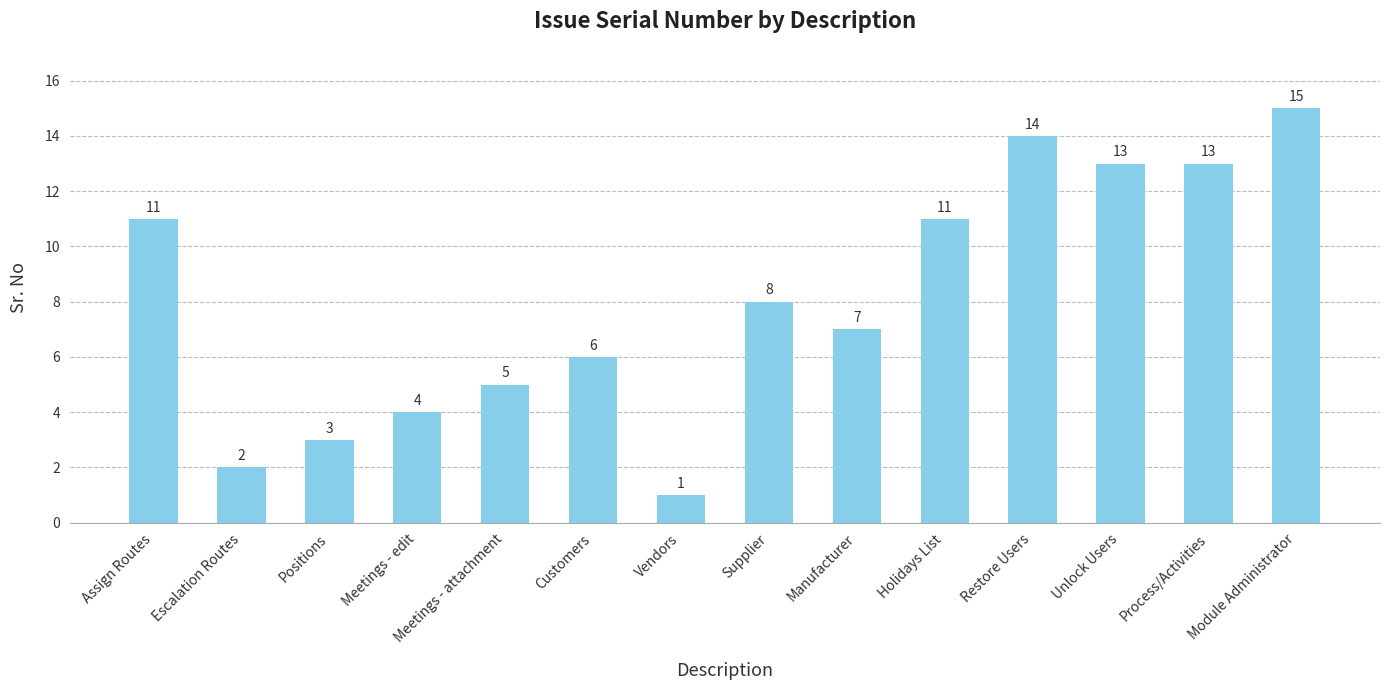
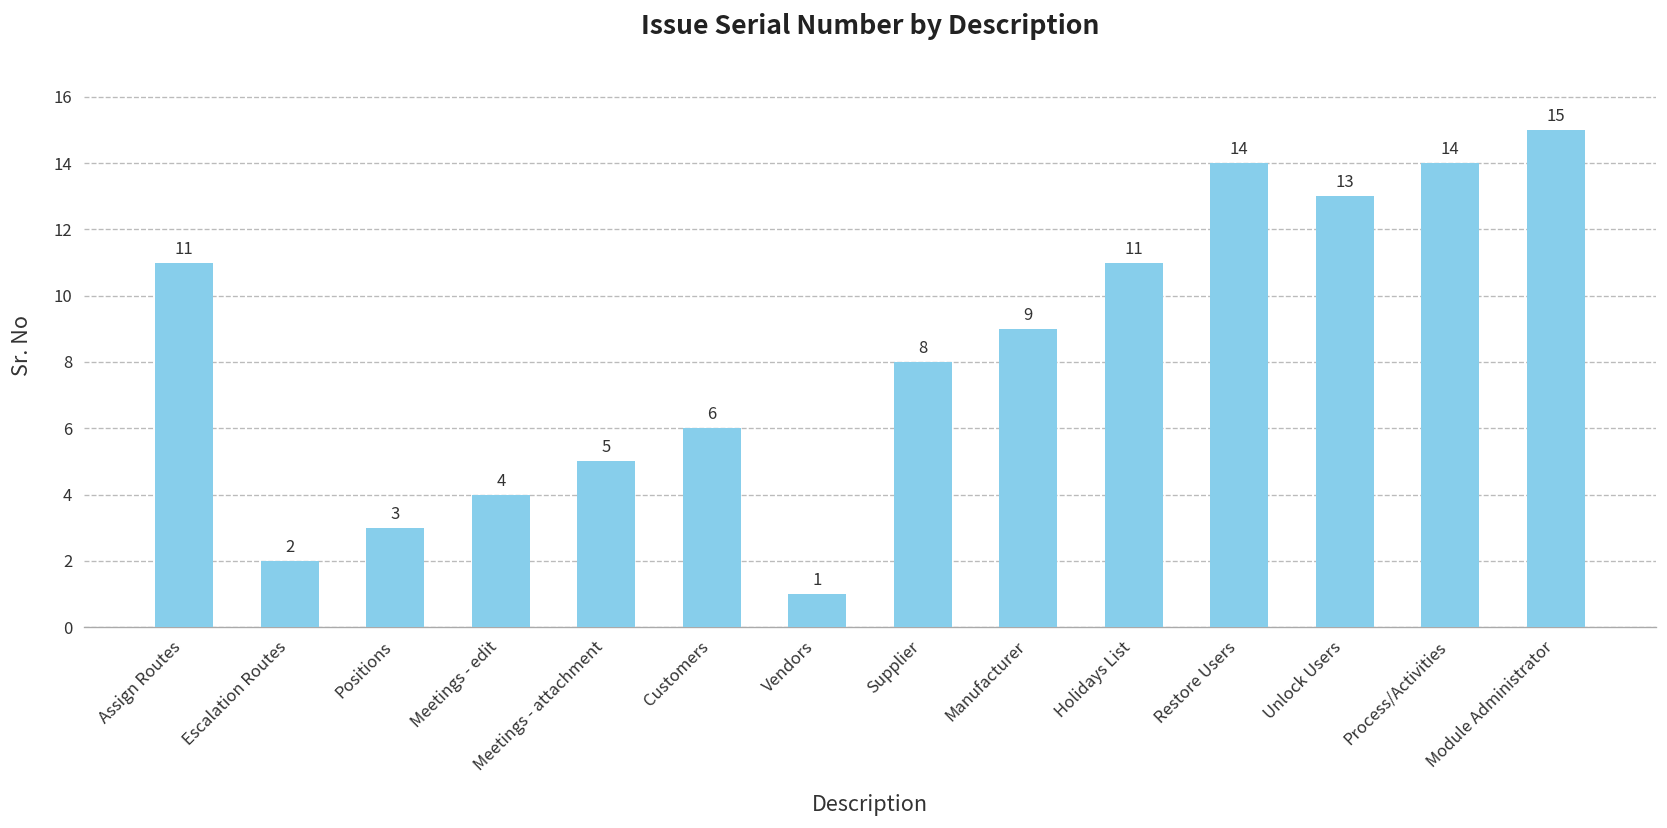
  {
    "Assign Routes": 11,
    "Escalation Routes": 2,
    "Positions": 3,
    "Meetings - edit": 4,
    "Meetings - attachment": 5,
    "Customers": 6,
    "Vendors": 1,
    "Supplier": 8,
-   "Manufacturer": 7,
+   "Manufacturer": 9,
    "Holidays List": 11,
    "Restore Users": 14,
    "Unlock Users": 13,
-   "Process/Activities": 13,
+   "Process/Activities": 14,
    "Module Administrator": 15
  }
